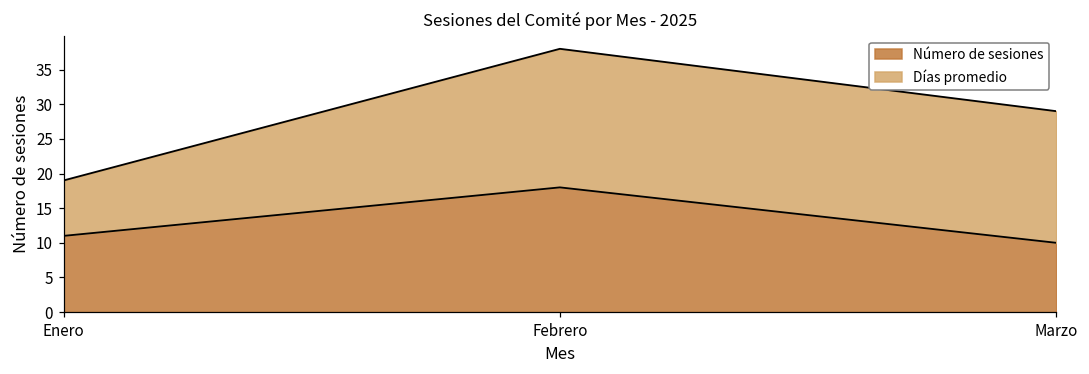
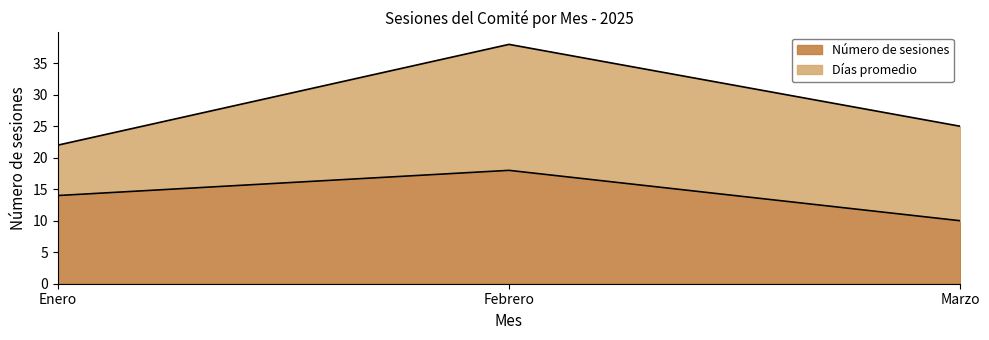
  {
    "Número de sesiones": {
-     "Enero": 11,
+     "Enero": 14,
      "Febrero": 18,
      "Marzo": 10
    },
    "Días promedio": {
      "Enero": 8,
      "Febrero": 20,
-     "Marzo": 19
+     "Marzo": 15
    }
  }
